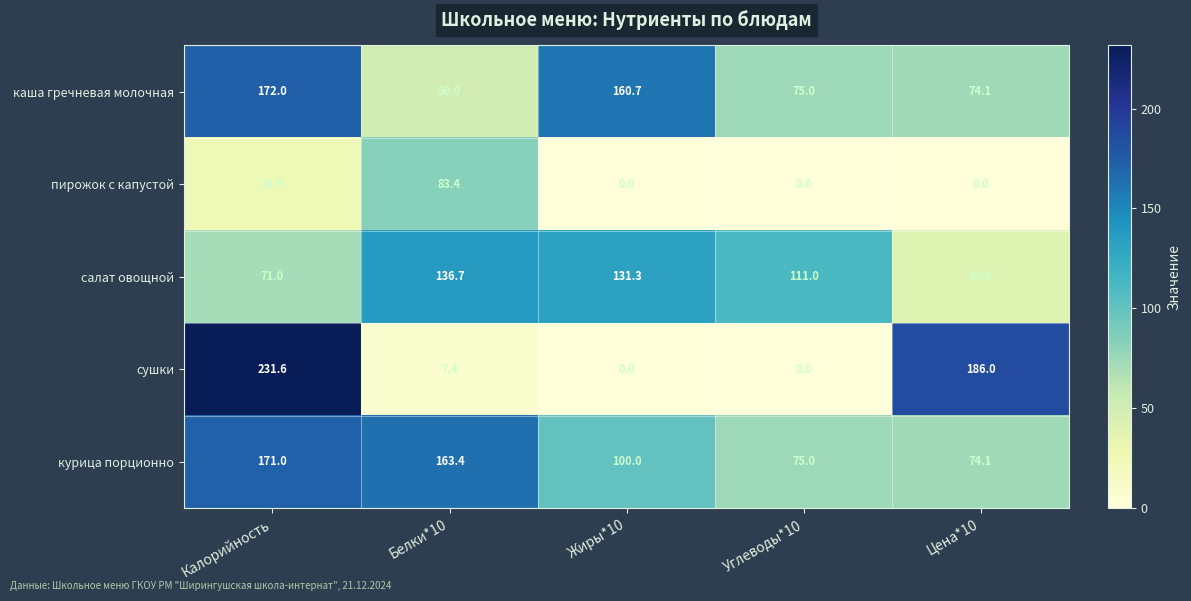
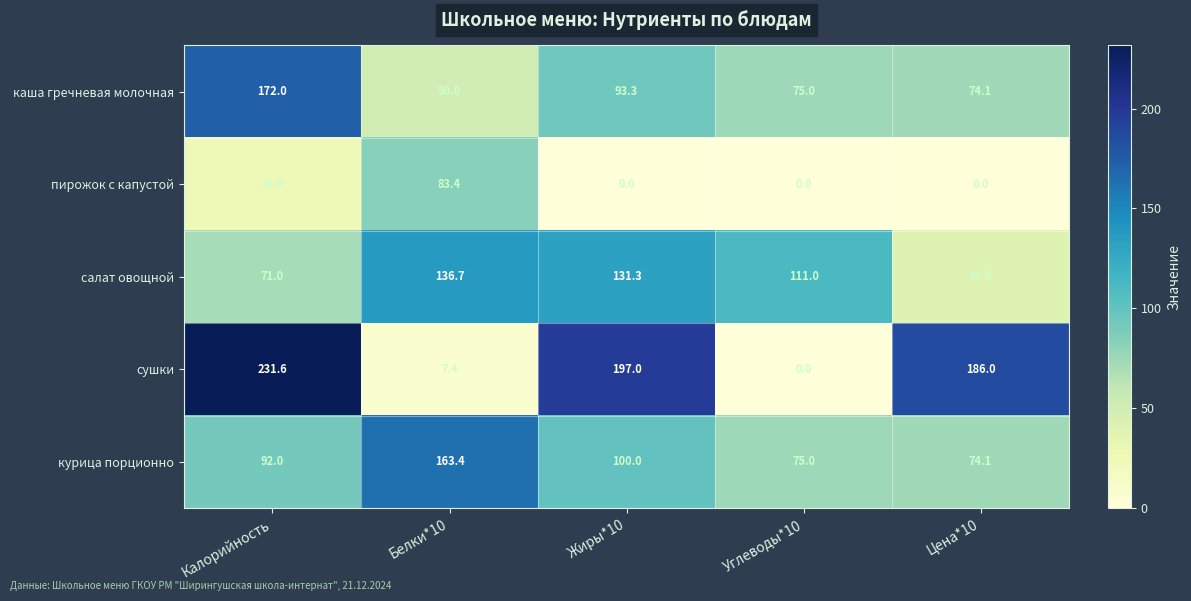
  {
    "каша гречневая молочная": {
      "Калорийность": 172.0,
-     "Жиры*10": 160.7
+     "Жиры*10": 93.3
    },
    "пирожок с капустой": {
      "Белки*10": 83.4,
      "Жиры*10": 0.0,
      "Углеводы*10": 0.0,
      "Цена*10": 0.0
    },
    "салат овощной": {
      "Белки*10": 136.7,
      "Жиры*10": 131.3,
      "Углеводы*10": 111.0
    },
    "сушки": {
      "Калорийность": 231.6,
-     "Жиры*10": 0.0,
+     "Жиры*10": 197.0,
      "Углеводы*10": 0.0,
      "Цена*10": 186.0
    },
    "курица порционно": {
-     "Калорийность": 171.0,
+     "Калорийность": 92.0,
      "Белки*10": 163.4,
      "Жиры*10": 100.0
    }
  }
